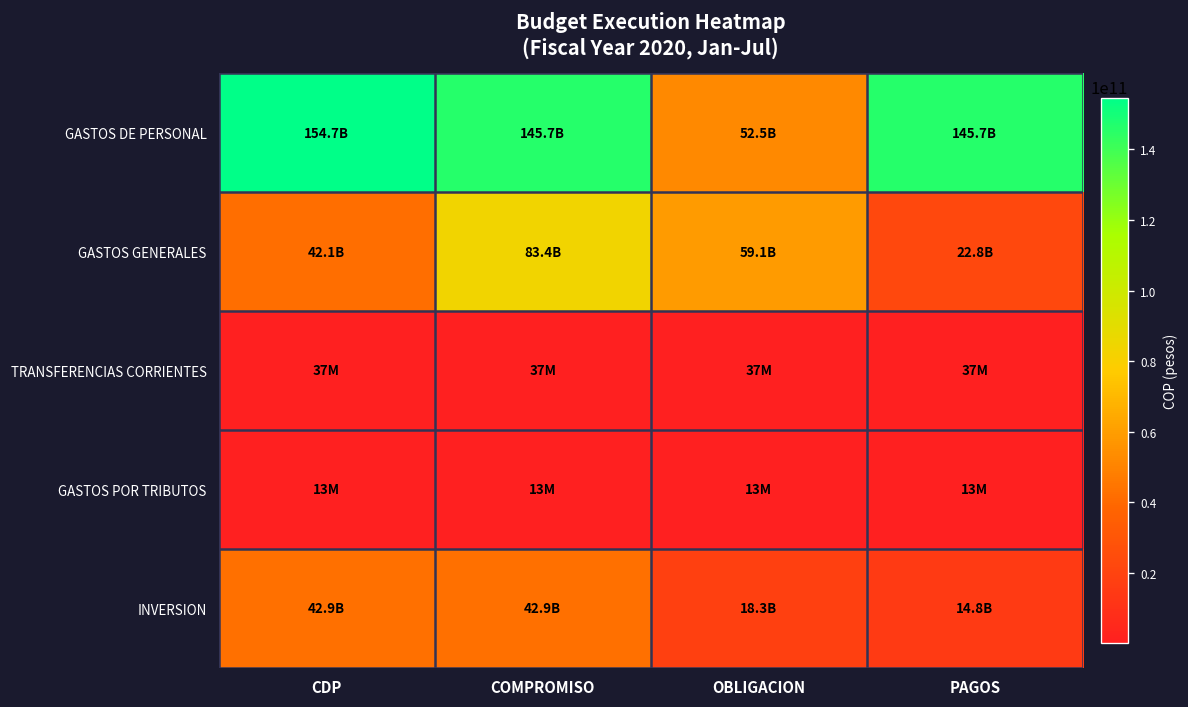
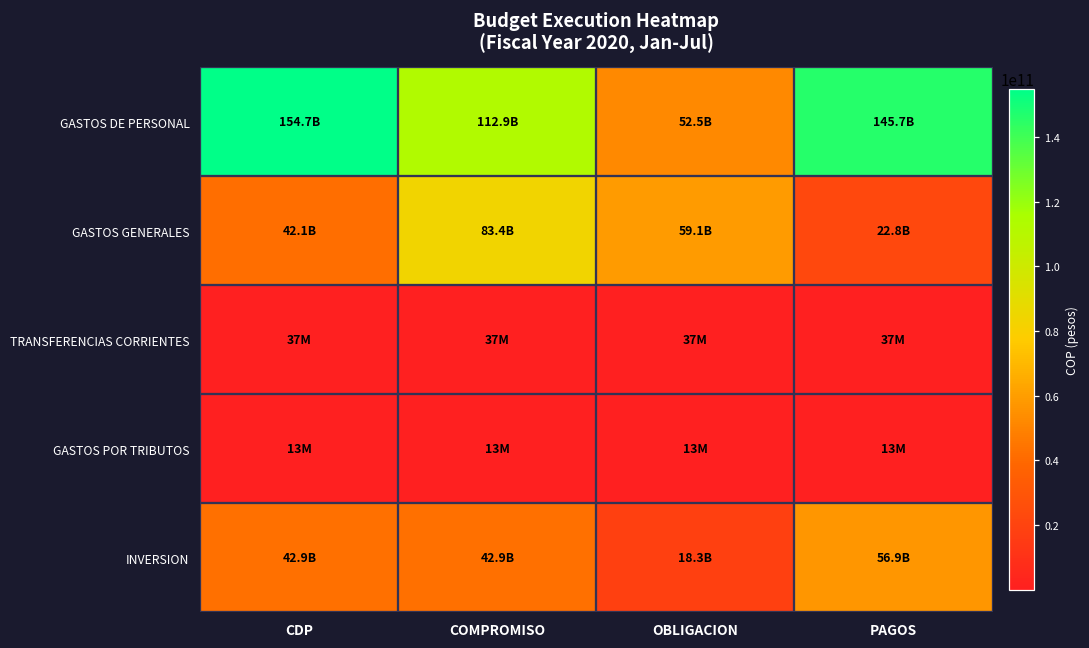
  {
    "GASTOS DE PERSONAL": {
      "CDP": "154.7B",
-     "COMPROMISO": "145.7B",
+     "COMPROMISO": "112.9B",
      "OBLIGACION": "52.5B",
      "PAGOS": "145.7B"
    },
    "GASTOS GENERALES": {
      "CDP": "42.1B",
      "COMPROMISO": "83.4B",
      "OBLIGACION": "59.1B",
      "PAGOS": "22.8B"
    },
    "TRANSFERENCIAS CORRIENTES": {
      "CDP": "37M",
      "COMPROMISO": "37M",
      "OBLIGACION": "37M",
      "PAGOS": "37M"
    },
    "GASTOS POR TRIBUTOS": {
      "CDP": "13M",
      "COMPROMISO": "13M",
      "OBLIGACION": "13M",
      "PAGOS": "13M"
    },
    "INVERSION": {
      "CDP": "42.9B",
      "COMPROMISO": "42.9B",
      "OBLIGACION": "18.3B",
-     "PAGOS": "14.8B"
+     "PAGOS": "56.9B"
    }
  }
